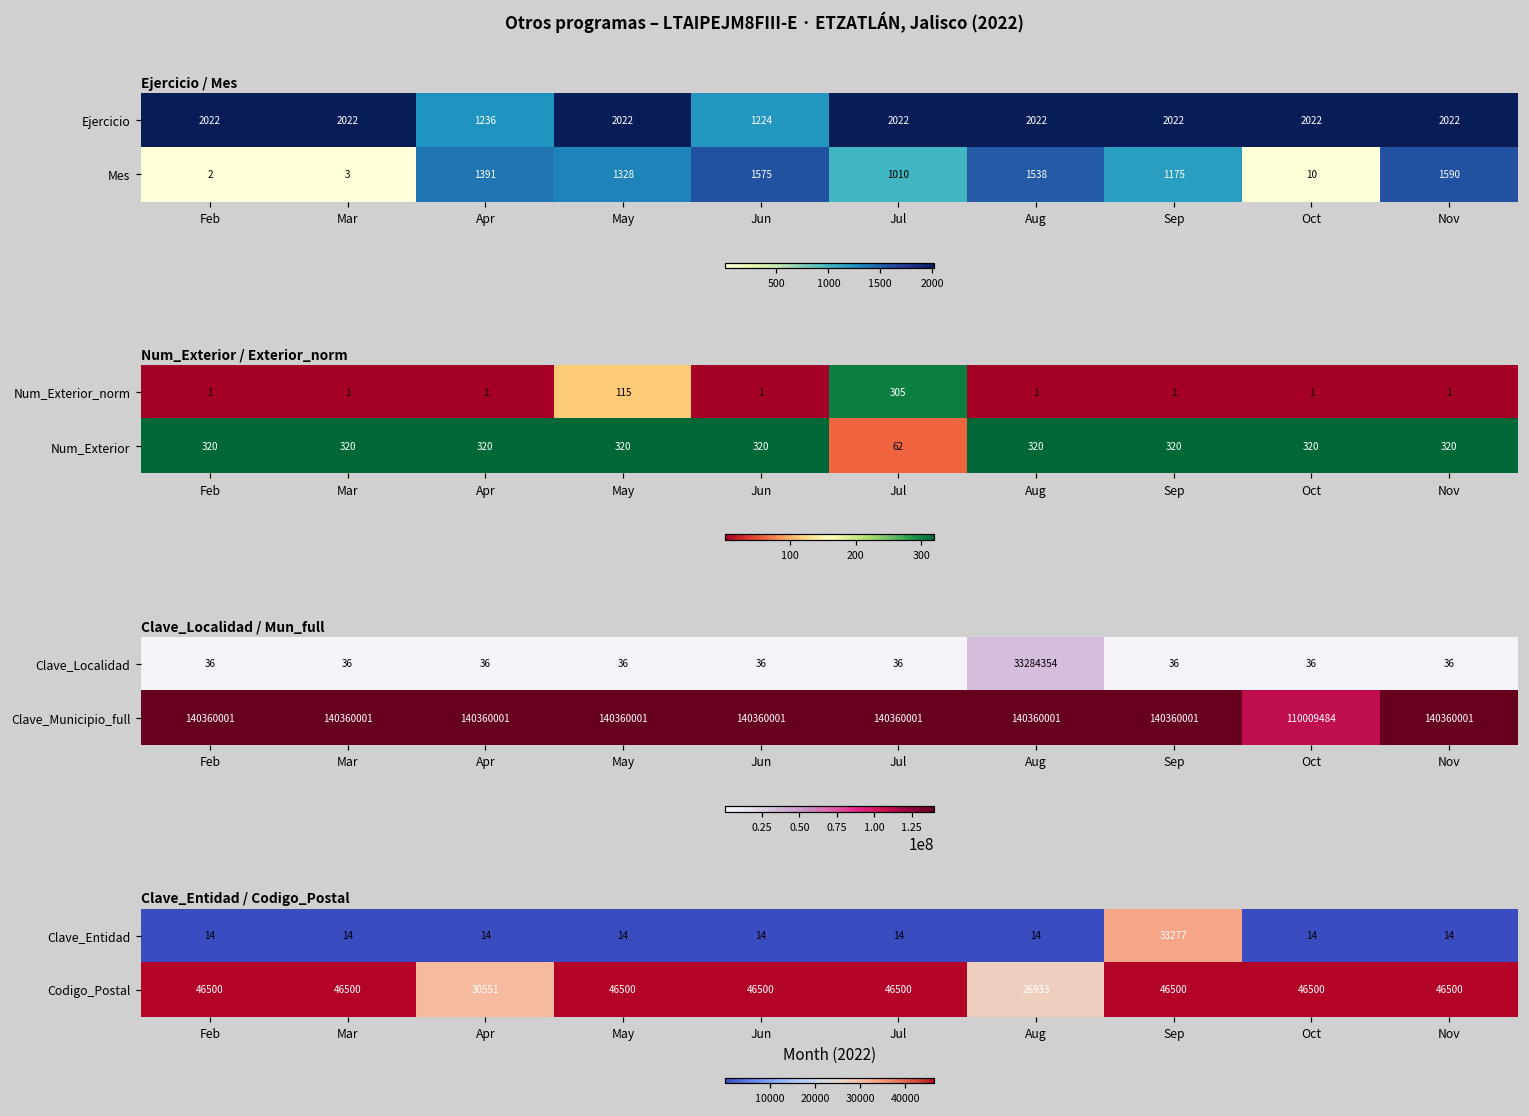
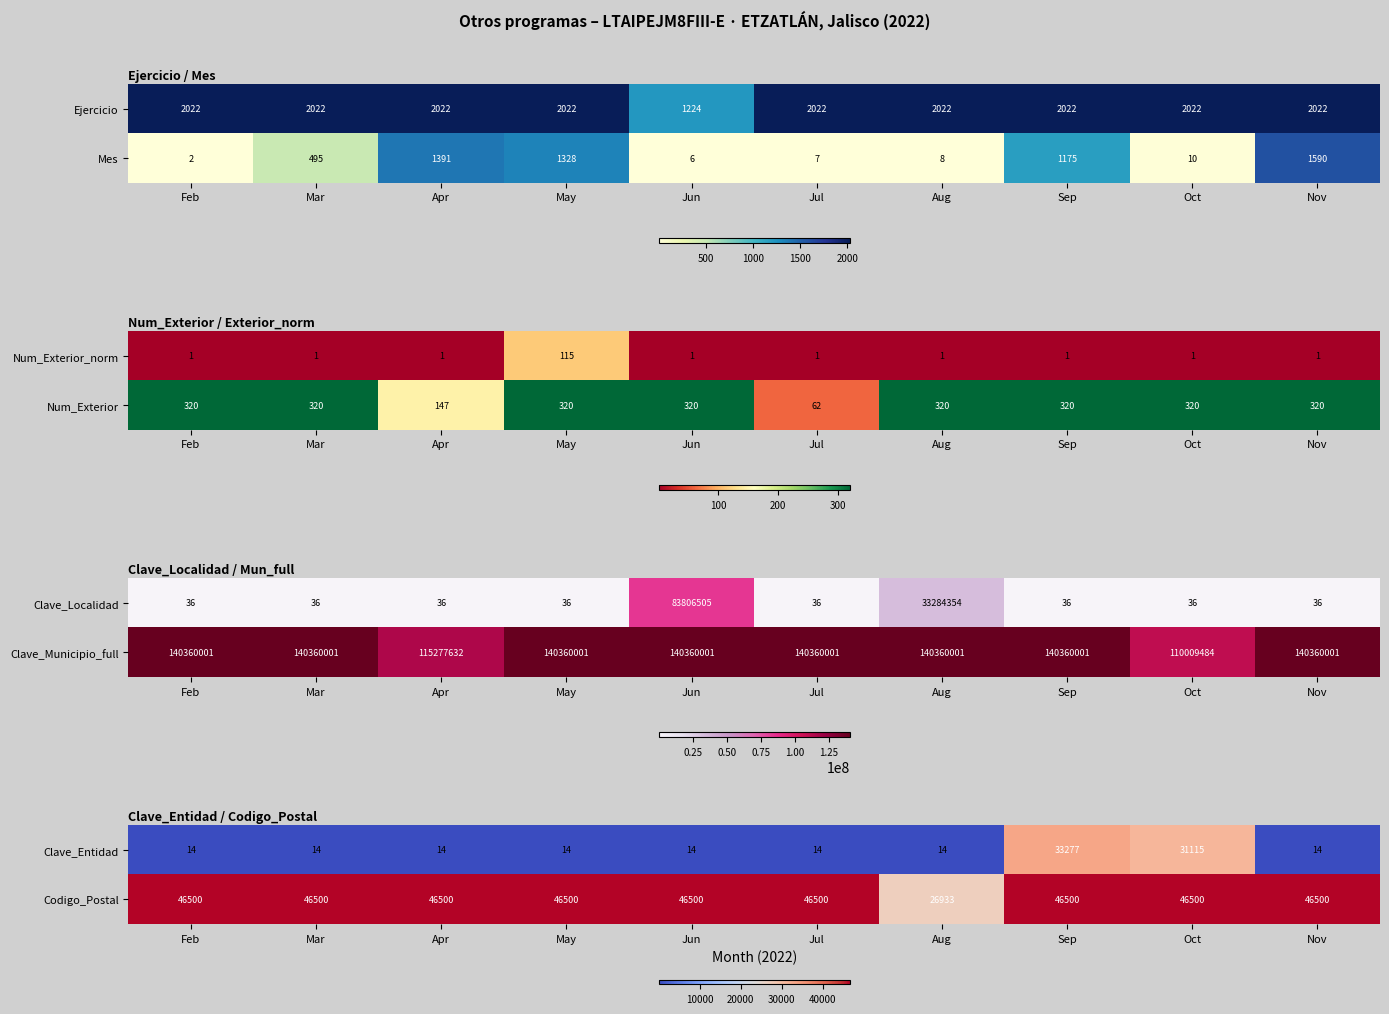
  {
    "Ejercicio / Mes": {
      "Ejercicio": {
        "Feb": 2022,
        "Mar": 2022,
-       "Apr": 1236,
+       "Apr": 2022,
        "May": 2022,
        "Jun": 1224,
        "Jul": 2022,
        "Aug": 2022,
        "Sep": 2022,
        "Oct": 2022,
        "Nov": 2022
      },
      "Mes": {
        "Feb": 2,
-       "Mar": 3,
+       "Mar": 495,
        "Apr": 1391,
        "May": 1328,
-       "Jun": 1575,
-       "Jul": 1010,
-       "Aug": 1538,
+       "Jun": 6,
+       "Jul": 7,
+       "Aug": 8,
        "Sep": 1175,
        "Oct": 10,
        "Nov": 1590
      }
    },
    "Num_Exterior / Exterior_norm": {
      "Num_Exterior_norm": {
        "Feb": 1,
        "Mar": 1,
        "Apr": 1,
        "May": 115,
        "Jun": 1,
-       "Jul": 305,
+       "Jul": 1,
        "Aug": 1,
        "Sep": 1,
        "Oct": 1,
        "Nov": 1
      },
      "Num_Exterior": {
        "Feb": 320,
        "Mar": 320,
-       "Apr": 320,
+       "Apr": 147,
        "May": 320,
        "Jun": 320,
        "Jul": 62,
        "Aug": 320,
        "Sep": 320,
        "Oct": 320,
        "Nov": 320
      }
    },
    "Clave_Localidad / Mun_full": {
      "Clave_Localidad": {
        "Feb": 36,
        "Mar": 36,
        "Apr": 36,
        "May": 36,
-       "Jun": 36,
+       "Jun": 83806505,
        "Jul": 36,
        "Aug": 33284354,
        "Sep": 36,
        "Oct": 36,
        "Nov": 36
      },
      "Clave_Municipio_full": {
        "Feb": 140360001,
        "Mar": 140360001,
-       "Apr": 140360001,
+       "Apr": 115277632,
        "May": 140360001,
        "Jun": 140360001,
        "Jul": 140360001,
        "Aug": 140360001,
        "Sep": 140360001,
        "Oct": 110009484,
        "Nov": 140360001
      }
    },
    "Clave_Entidad / Codigo_Postal": {
      "Clave_Entidad": {
        "Feb": 14,
        "Mar": 14,
        "Apr": 14,
        "May": 14,
        "Jun": 14,
        "Jul": 14,
        "Aug": 14,
        "Sep": 33277,
-       "Oct": 14,
+       "Oct": 31115,
        "Nov": 14
      },
      "Codigo_Postal": {
        "Feb": 46500,
        "Mar": 46500,
-       "Apr": 30551,
+       "Apr": 46500,
        "May": 46500,
        "Jun": 46500,
        "Jul": 46500,
        "Aug": 26933,
        "Sep": 46500,
        "Oct": 46500,
        "Nov": 46500
      }
    }
  }
